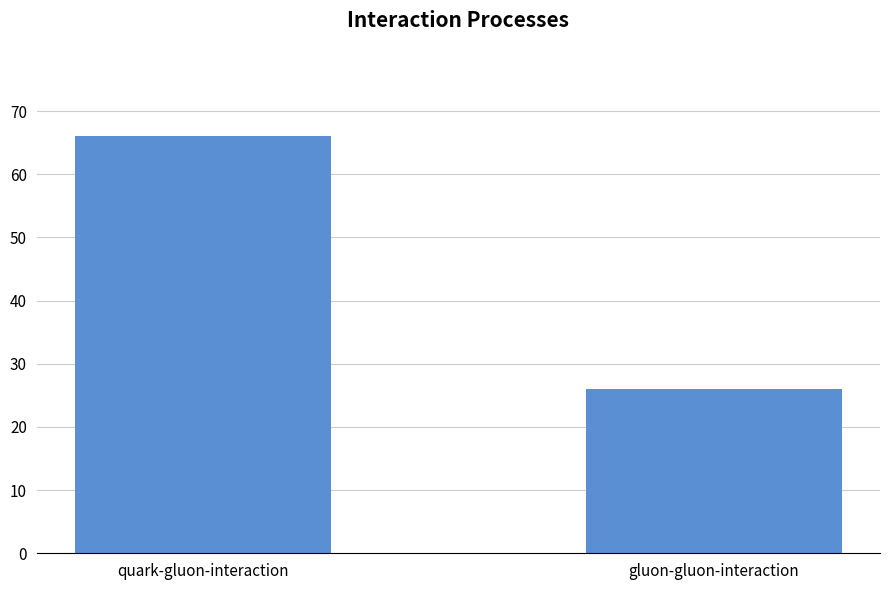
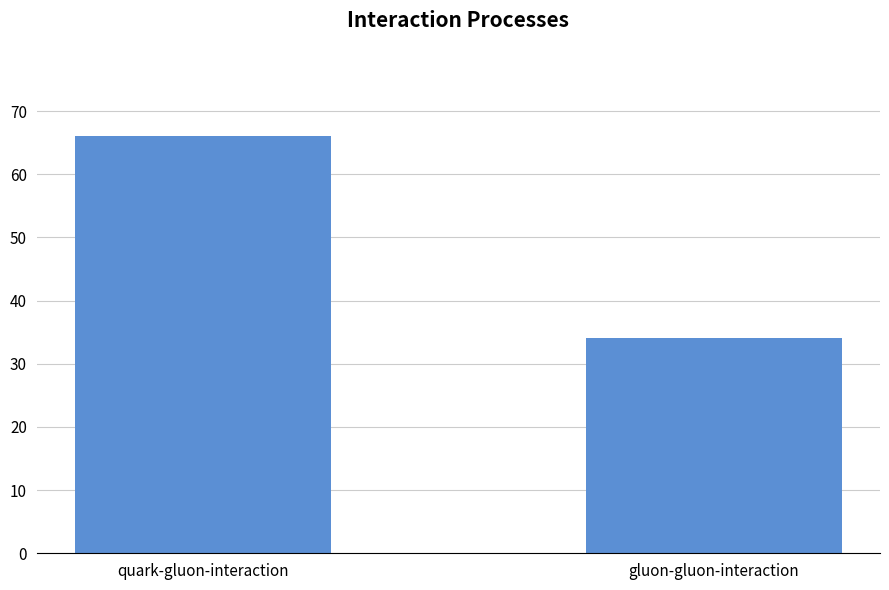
  {
    "quark-gluon-interaction": 66,
-   "gluon-gluon-interaction": 26
+   "gluon-gluon-interaction": 34
  }
